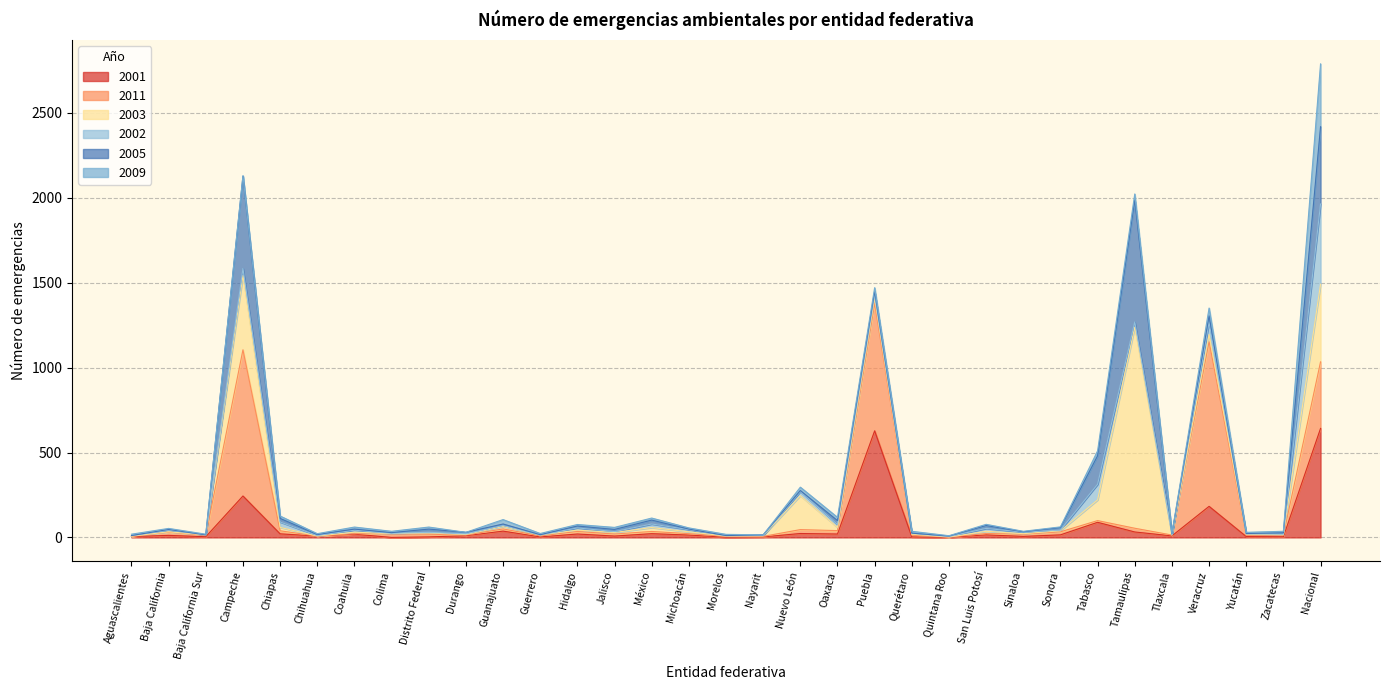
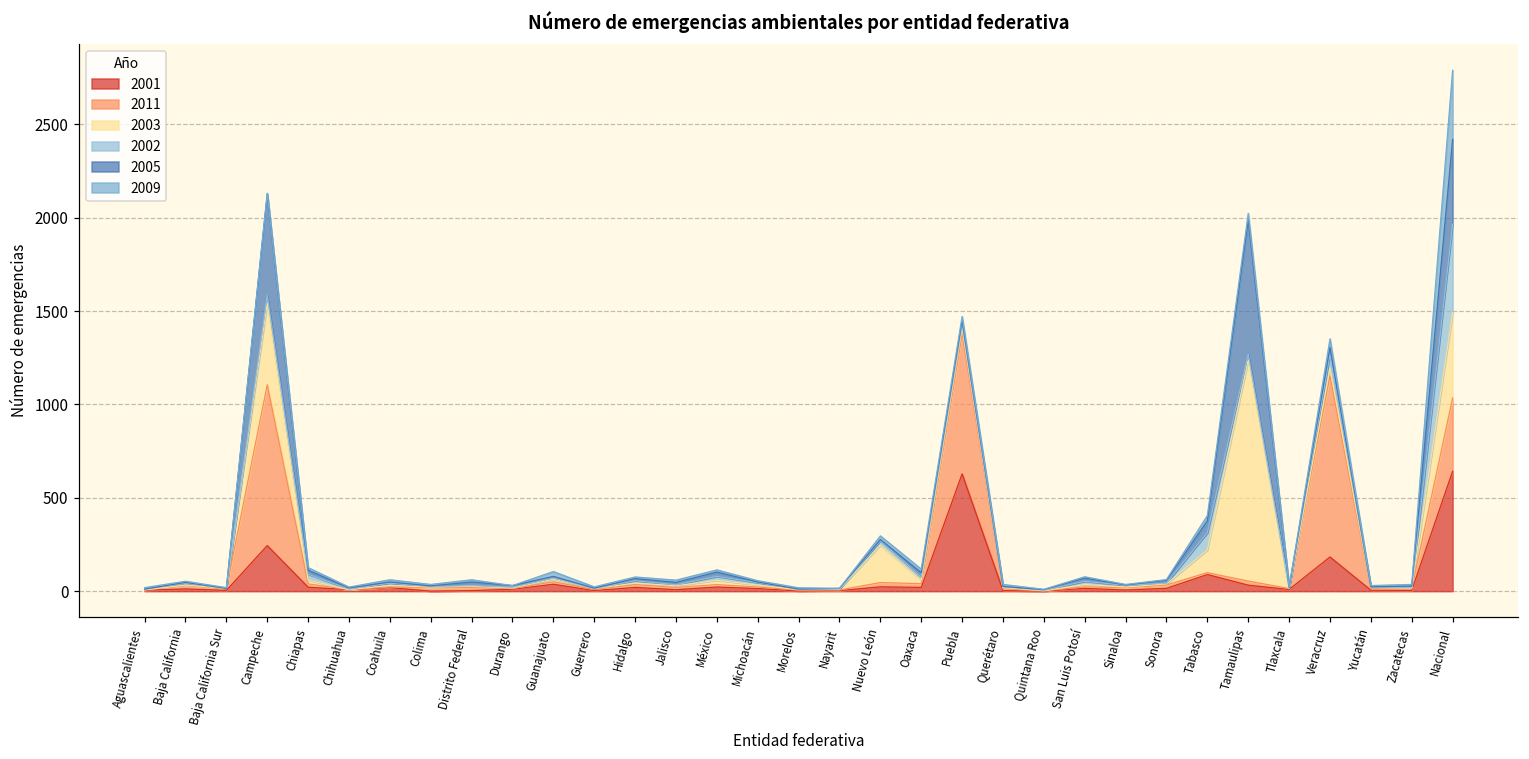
  {
    "2001": {
      "Baja California": 10,
      "Campeche": 240,
      "Chiapas": 20,
      "Colima": 0,
      "Distrito Federal": 0,
      "Nuevo León": 20,
      "Oaxaca": 20,
      "Puebla": 630,
      "Sonora": 20,
      "Tamaulipas": 30,
      "Veracruz": 180,
      "Nacional": 640
    },
    "2011": {
      "Campeche": 860,
      "Chiapas": 20,
      "Nuevo León": 20,
      "Oaxaca": 20,
      "Puebla": 750,
      "Tamaulipas": 20,
      "Veracruz": 970,
      "Nacional": 390
    },
    "2003": {
      "Campeche": 440,
      "Chiapas": 20,
      "México": 20,
      "Nuevo León": 200,
      "Oaxaca": 20,
      "Puebla": 30,
      "Tabasco": 120,
      "Tamaulipas": 1190,
      "Veracruz": 40,
      "Nacional": 460
    },
    "2005": {
      "Oaxaca": 20,
      "Puebla": 20,
-     "Tabasco": 170,
+     "Tabasco": 60,
      "Tamaulipas": 720,
      "Veracruz": 40,
      "Nacional": 460
    }
  }
